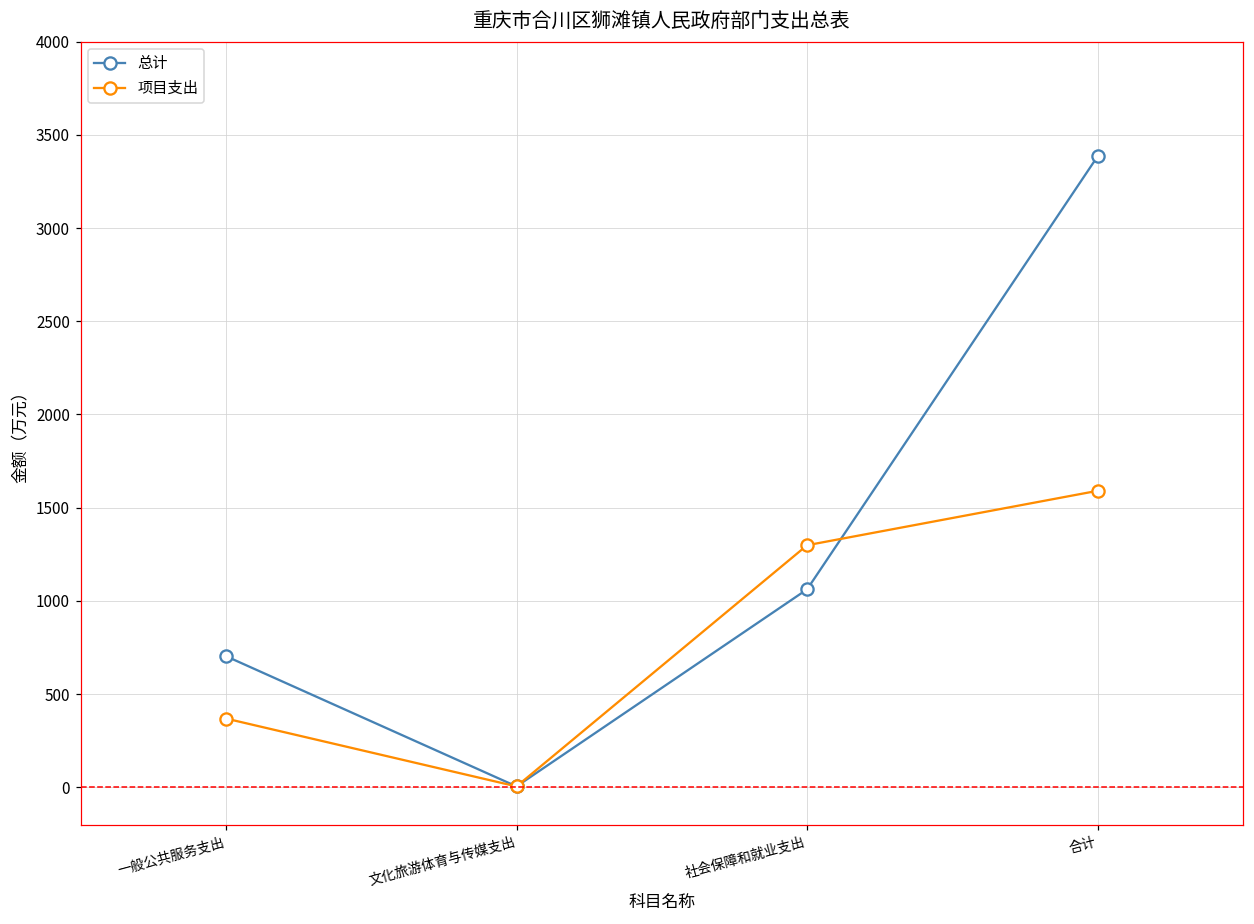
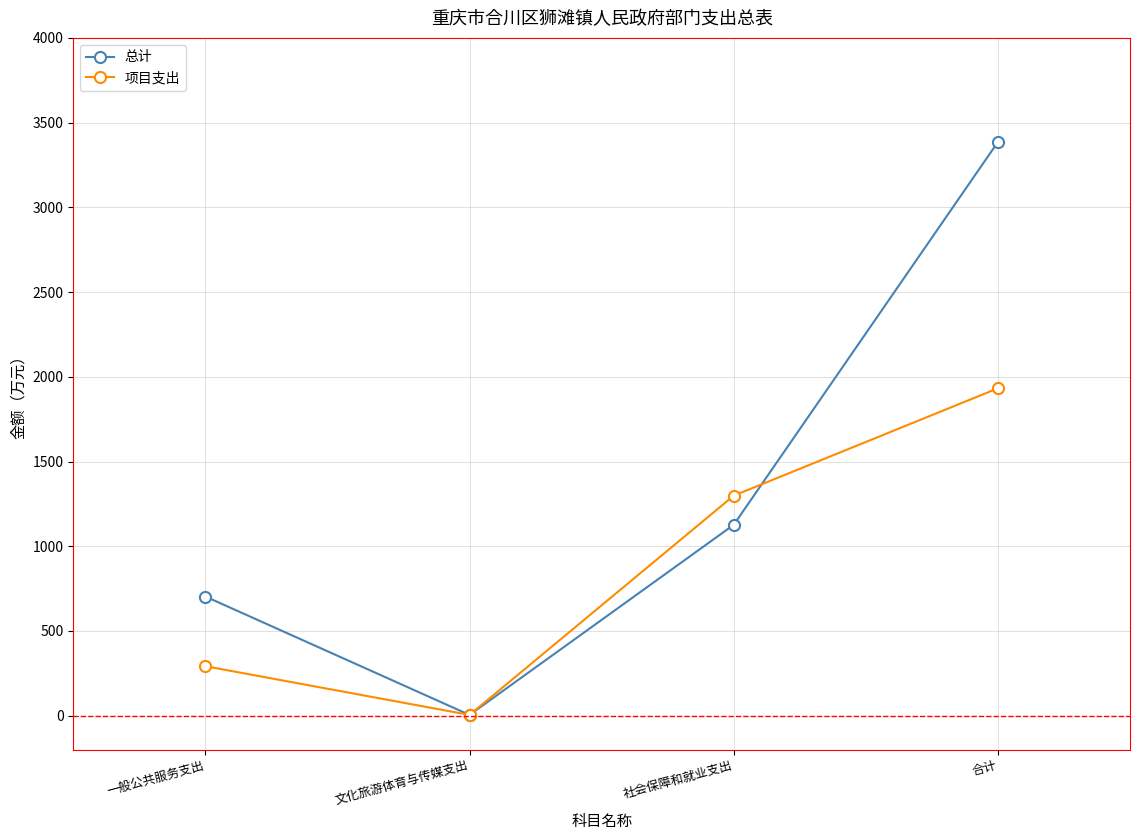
  {
    "总计": {
      "一般公共服务支出": 700,
-     "社会保障和就业支出": 1060,
+     "社会保障和就业支出": 1130,
      "合计": 3390
    },
    "项目支出": {
-     "一般公共服务支出": 370,
+     "一般公共服务支出": 290,
      "社会保障和就业支出": 1300,
-     "合计": 1590
+     "合计": 1930
    }
  }
